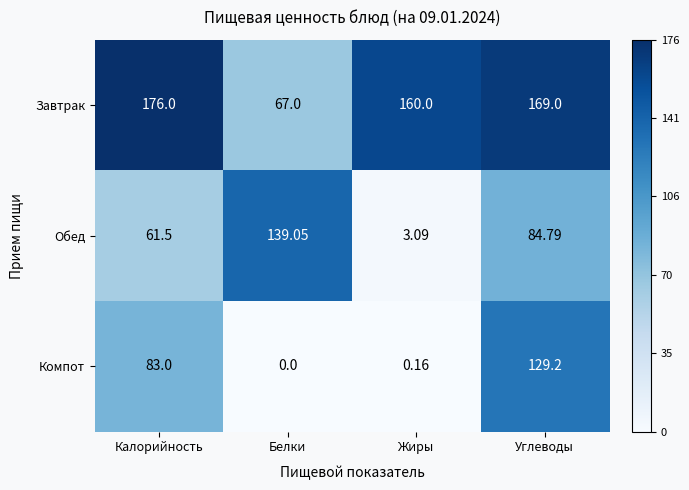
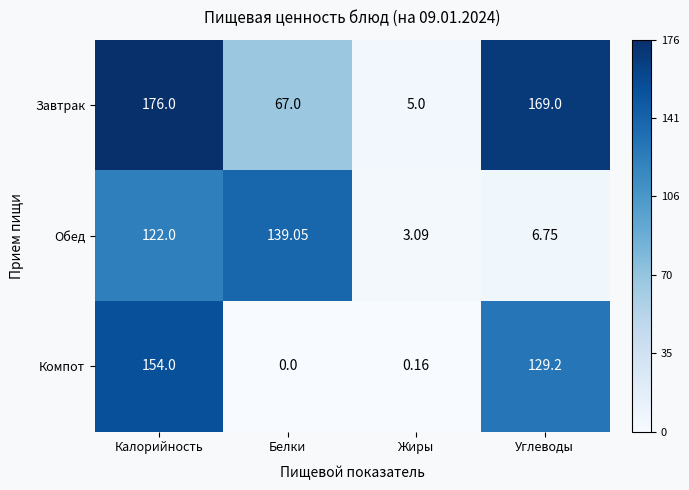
  {
    "Завтрак": {
      "Калорийность": 176.0,
      "Белки": 67.0,
-     "Жиры": 160.0,
+     "Жиры": 5.0,
      "Углеводы": 169.0
    },
    "Обед": {
-     "Калорийность": 61.5,
+     "Калорийность": 122.0,
      "Белки": 139.05,
      "Жиры": 3.09,
-     "Углеводы": 84.79
+     "Углеводы": 6.75
    },
    "Компот": {
-     "Калорийность": 83.0,
+     "Калорийность": 154.0,
      "Белки": 0.0,
      "Жиры": 0.16,
      "Углеводы": 129.2
    }
  }
